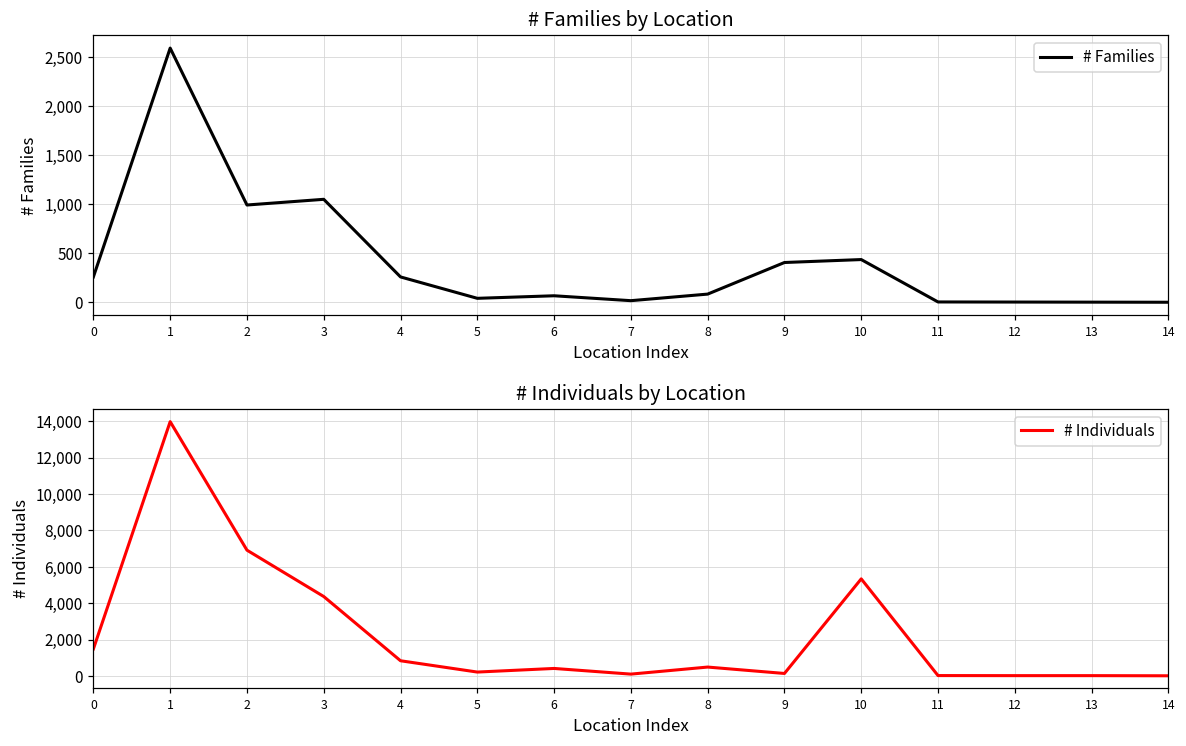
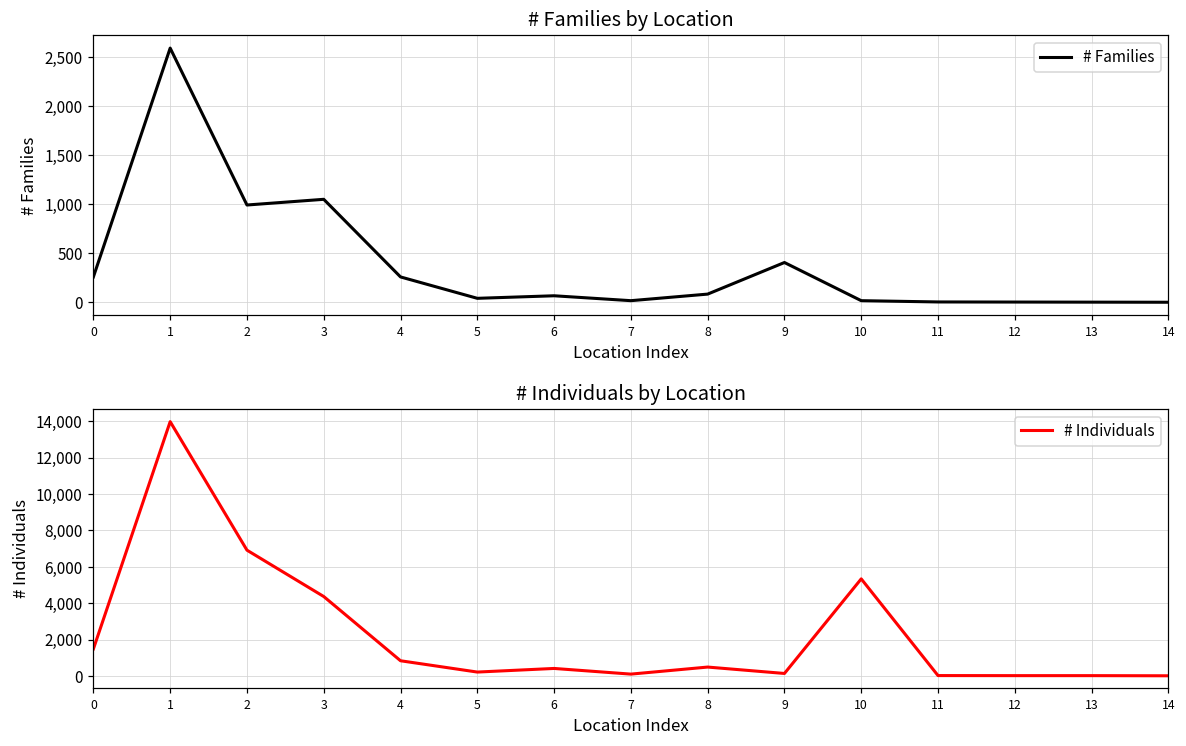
  {
    "# Families by Location": {
      "0": "300",
      "1": "2,600",
      "2": "1,000",
      "3": "1,100",
      "4": "300",
      "5": "0",
      "6": "100",
      "7": "0",
      "8": "100",
      "9": "400",
-     "10": "400",
+     "10": "0",
      "11": "0",
      "12": "0",
      "13": "0",
      "14": "0"
    },
    "# Individuals by Location": {
      "0": "1,500",
      "1": "14,000",
      "2": "6,900",
      "3": "4,400",
      "4": "800",
      "5": "200",
      "6": "400",
      "7": "100",
      "8": "500",
      "9": "100",
      "10": "5,300",
      "11": "0",
      "12": "0",
      "13": "0",
      "14": "0"
    }
  }
